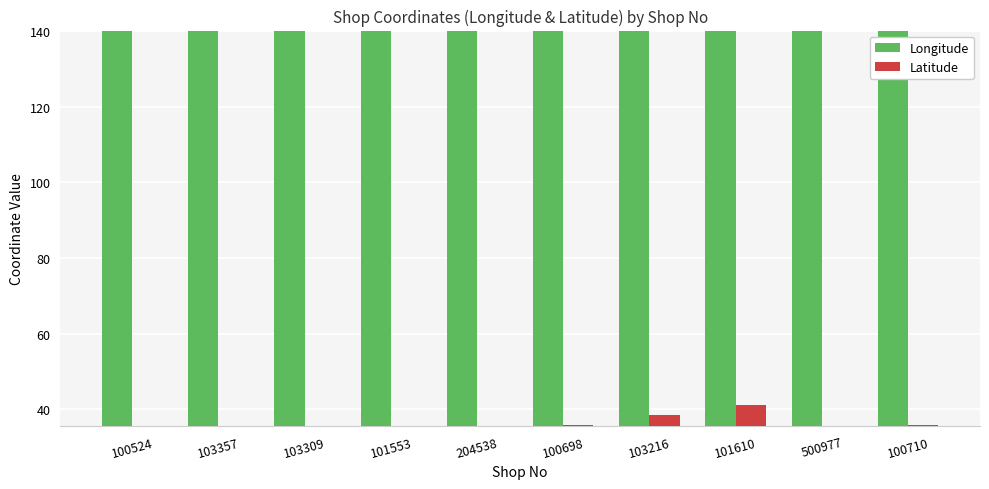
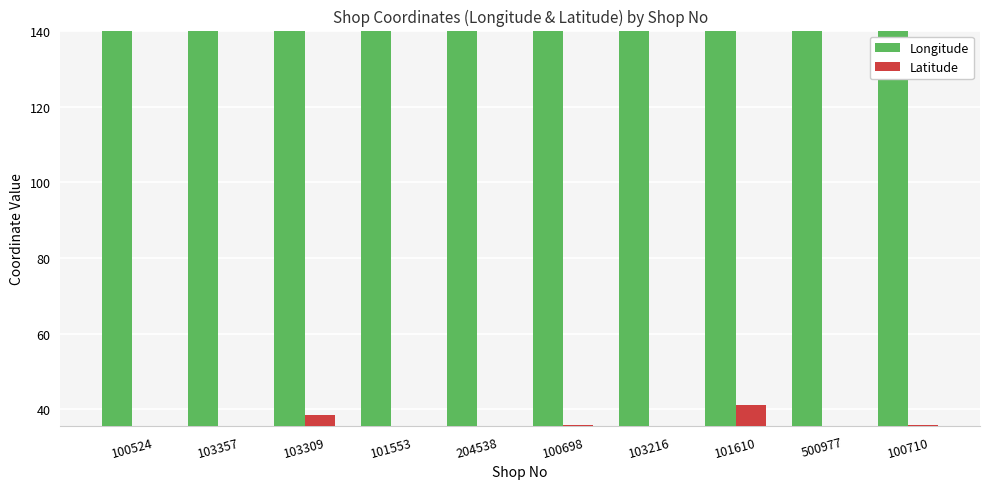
  {
    "Longitude": {
      "100524": 140,
      "103357": 140,
      "103309": 140,
      "101553": 140,
      "204538": 140,
      "100698": 140,
      "103216": 140,
      "101610": 140,
      "500977": 140,
      "100710": 140
    },
    "Latitude": {
      "100524": 36,
-     "103309": 36,
+     "103309": 38,
      "101553": 36,
      "204538": 36,
      "100698": 36,
-     "103216": 39,
+     "103216": 36,
      "101610": 41,
      "500977": 36,
      "100710": 36
    }
  }
